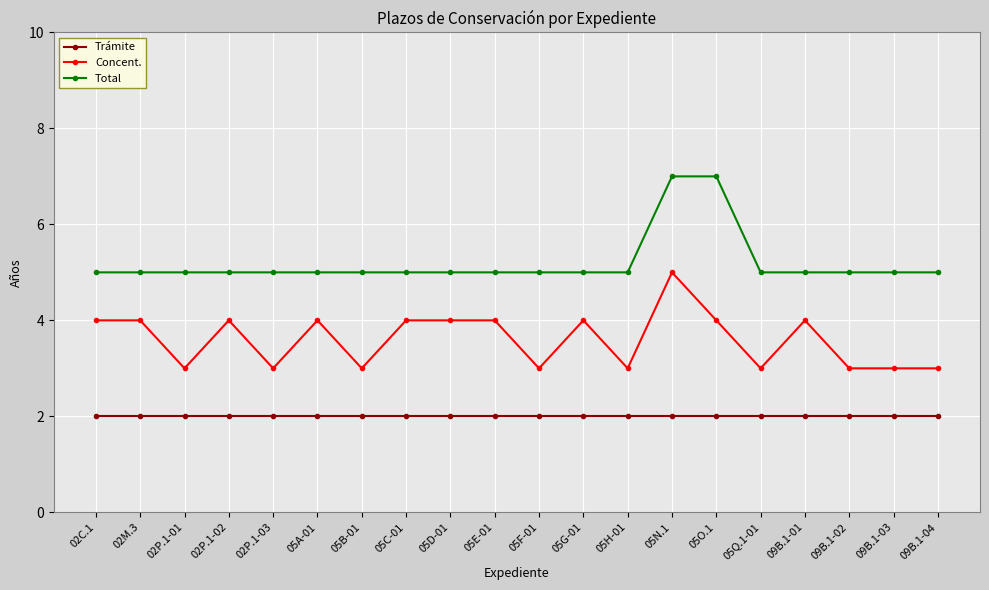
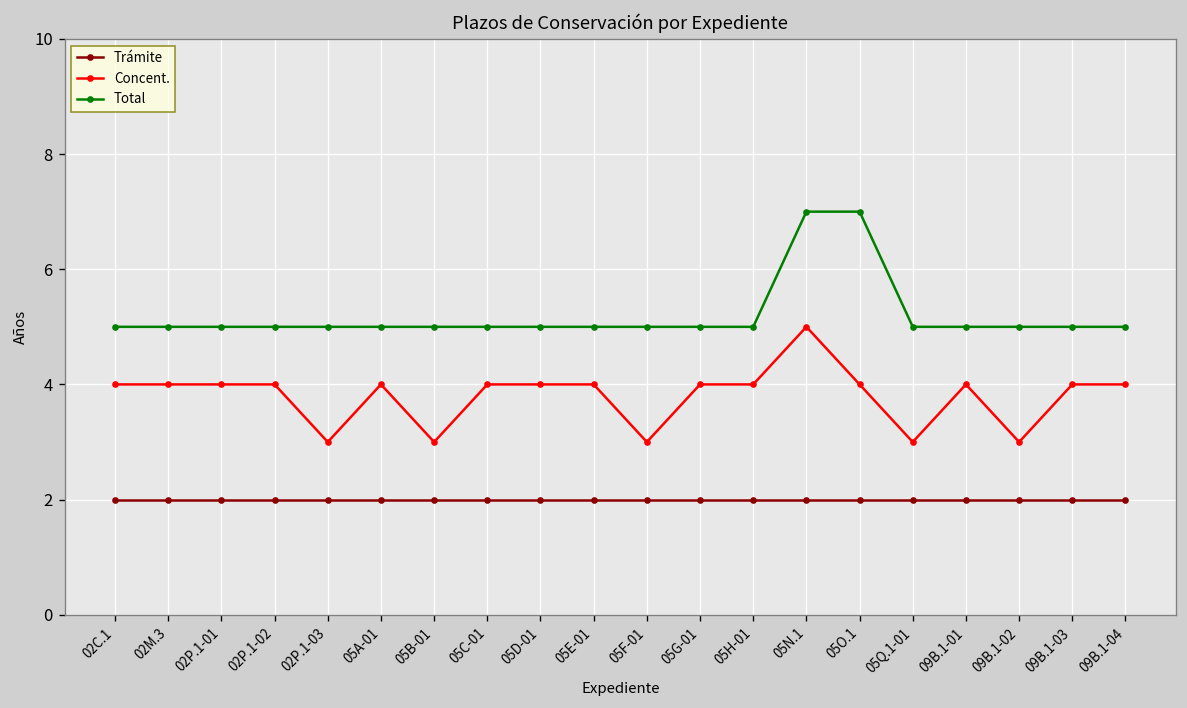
  {
    "Trámite": {
      "02C.1": 2,
      "02M.3": 2,
      "02P.1-01": 2,
      "02P.1-02": 2,
      "02P.1-03": 2,
      "05A-01": 2,
      "05B-01": 2,
      "05C-01": 2,
      "05D-01": 2,
      "05E-01": 2,
      "05F-01": 2,
      "05G-01": 2,
      "05H-01": 2,
      "05N.1": 2,
      "05O.1": 2,
      "05Q.1-01": 2,
      "09B.1-01": 2,
      "09B.1-02": 2,
      "09B.1-03": 2,
      "09B.1-04": 2
    },
    "Concent.": {
      "02C.1": 4,
      "02M.3": 4,
-     "02P.1-01": 3,
+     "02P.1-01": 4,
      "02P.1-02": 4,
      "02P.1-03": 3,
      "05A-01": 4,
      "05B-01": 3,
      "05C-01": 4,
      "05D-01": 4,
      "05E-01": 4,
      "05F-01": 3,
      "05G-01": 4,
-     "05H-01": 3,
+     "05H-01": 4,
      "05N.1": 5,
      "05O.1": 4,
      "05Q.1-01": 3,
      "09B.1-01": 4,
      "09B.1-02": 3,
-     "09B.1-03": 3,
-     "09B.1-04": 3
+     "09B.1-03": 4,
+     "09B.1-04": 4
    },
    "Total": {
      "02C.1": 5,
      "02M.3": 5,
      "02P.1-01": 5,
      "02P.1-02": 5,
      "02P.1-03": 5,
      "05A-01": 5,
      "05B-01": 5,
      "05C-01": 5,
      "05D-01": 5,
      "05E-01": 5,
      "05F-01": 5,
      "05G-01": 5,
      "05H-01": 5,
      "05N.1": 7,
      "05O.1": 7,
      "05Q.1-01": 5,
      "09B.1-01": 5,
      "09B.1-02": 5,
      "09B.1-03": 5,
      "09B.1-04": 5
    }
  }
